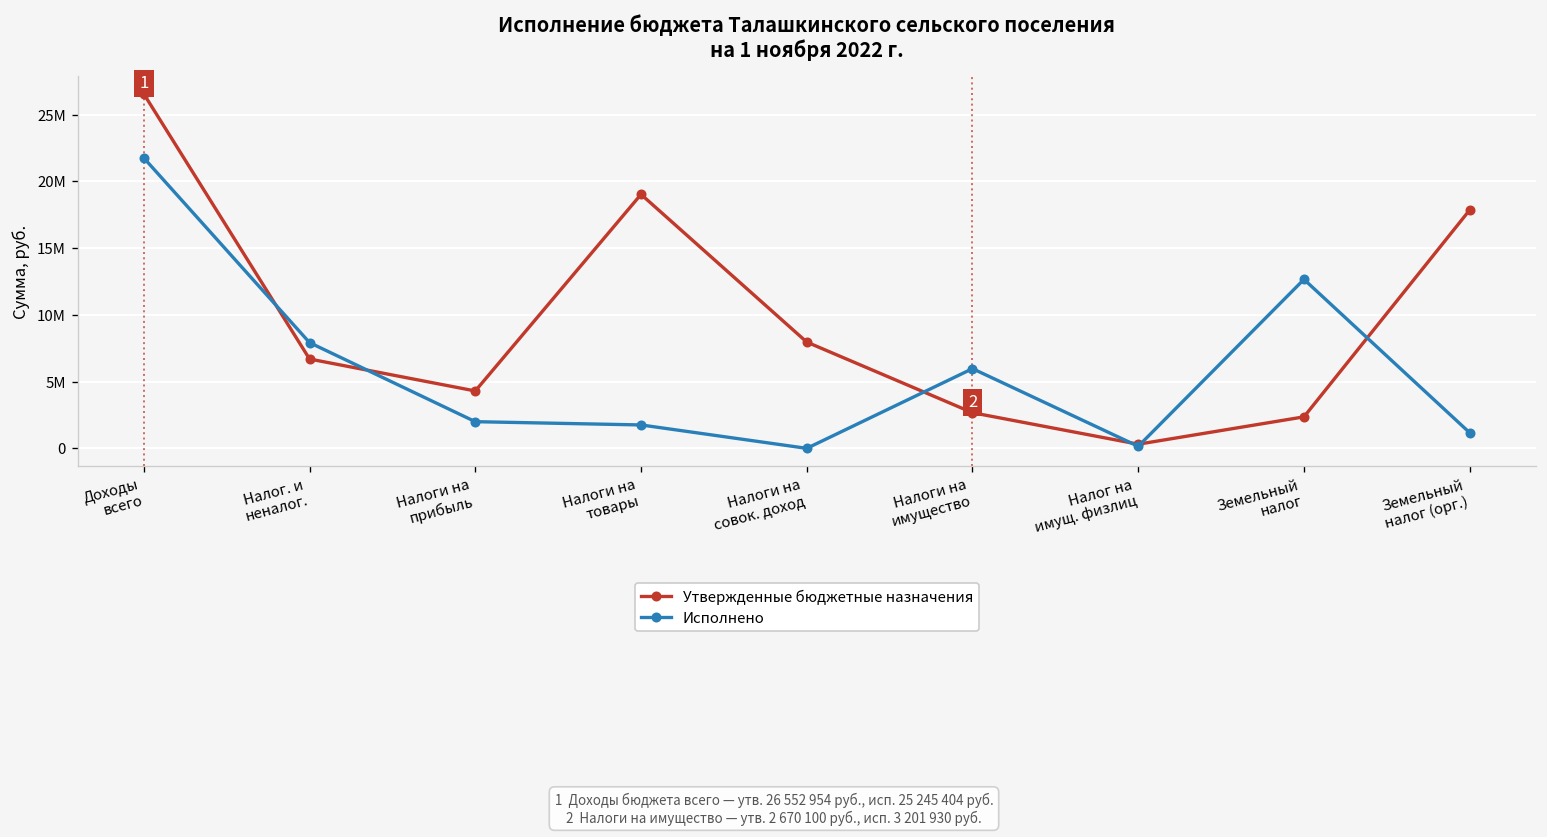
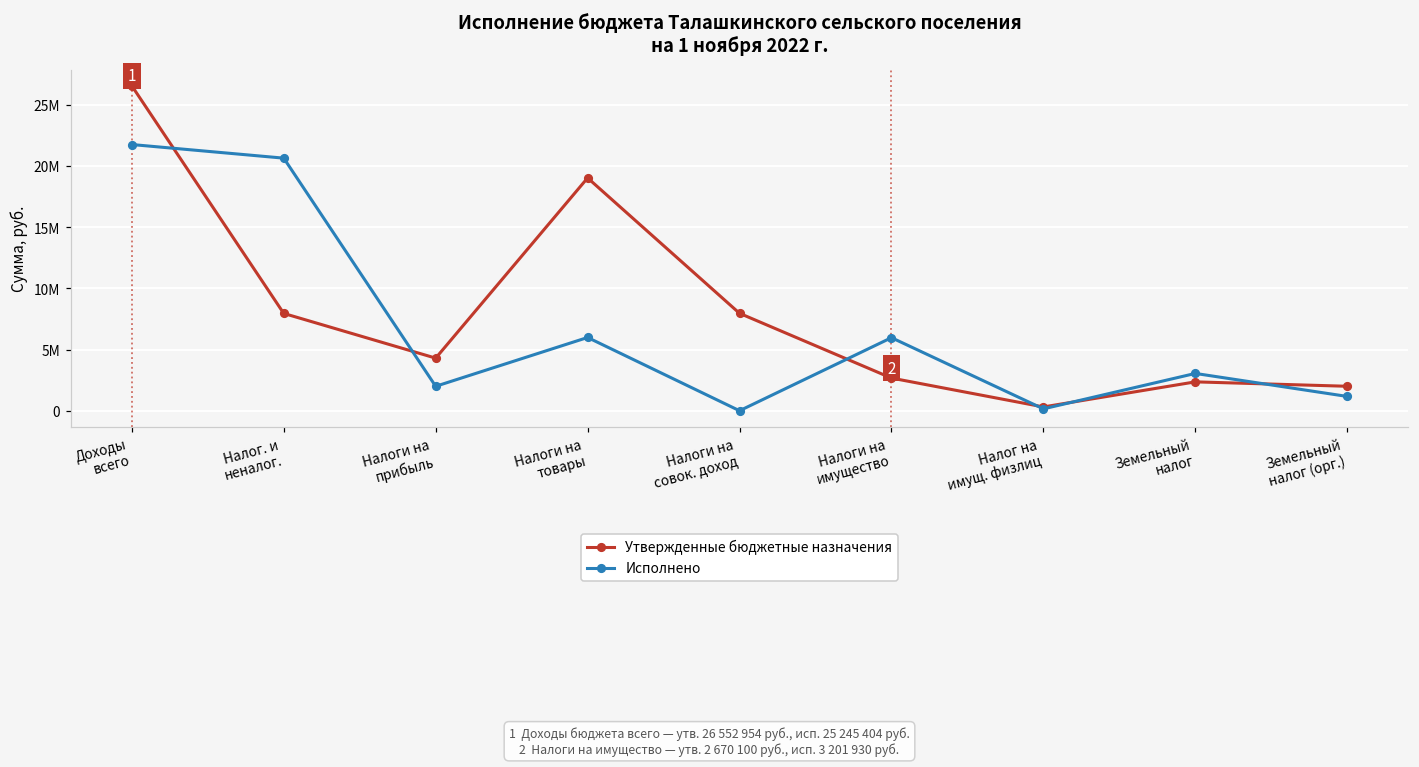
  {
    "Утвержденные бюджетные назначения": {
-     "Налог. и неналог.": "6.7М",
+     "Налог. и неналог.": "8.0М",
      "Налоги на прибыль": "4.3М",
      "Налоги на товары": "19.0М",
      "Налоги на совок. доход": "8.0М",
      "Земельный налог": "2.4М",
-     "Земельный налог (орг.)": "17.9М"
+     "Земельный налог (орг.)": "2.0М"
    },
    "Исполнено": {
      "Доходы всего": "21.8М",
-     "Налог. и неналог.": "7.9М",
+     "Налог. и неналог.": "20.6М",
      "Налоги на прибыль": "2.0М",
-     "Налоги на товары": "1.8М",
+     "Налоги на товары": "6.0М",
      "Налоги на совок. доход": "0.0М",
      "Налоги на имущество": "6.0М",
-     "Земельный налог": "12.7М",
+     "Земельный налог": "3.0М",
      "Земельный налог (орг.)": "1.2М"
    }
  }
